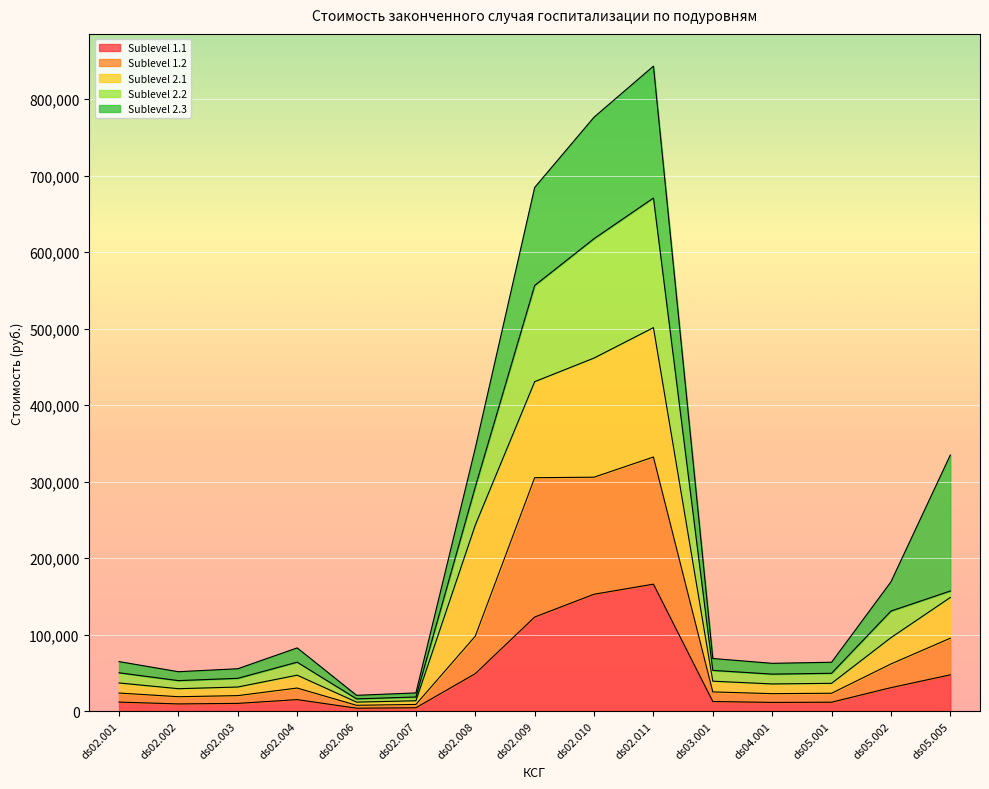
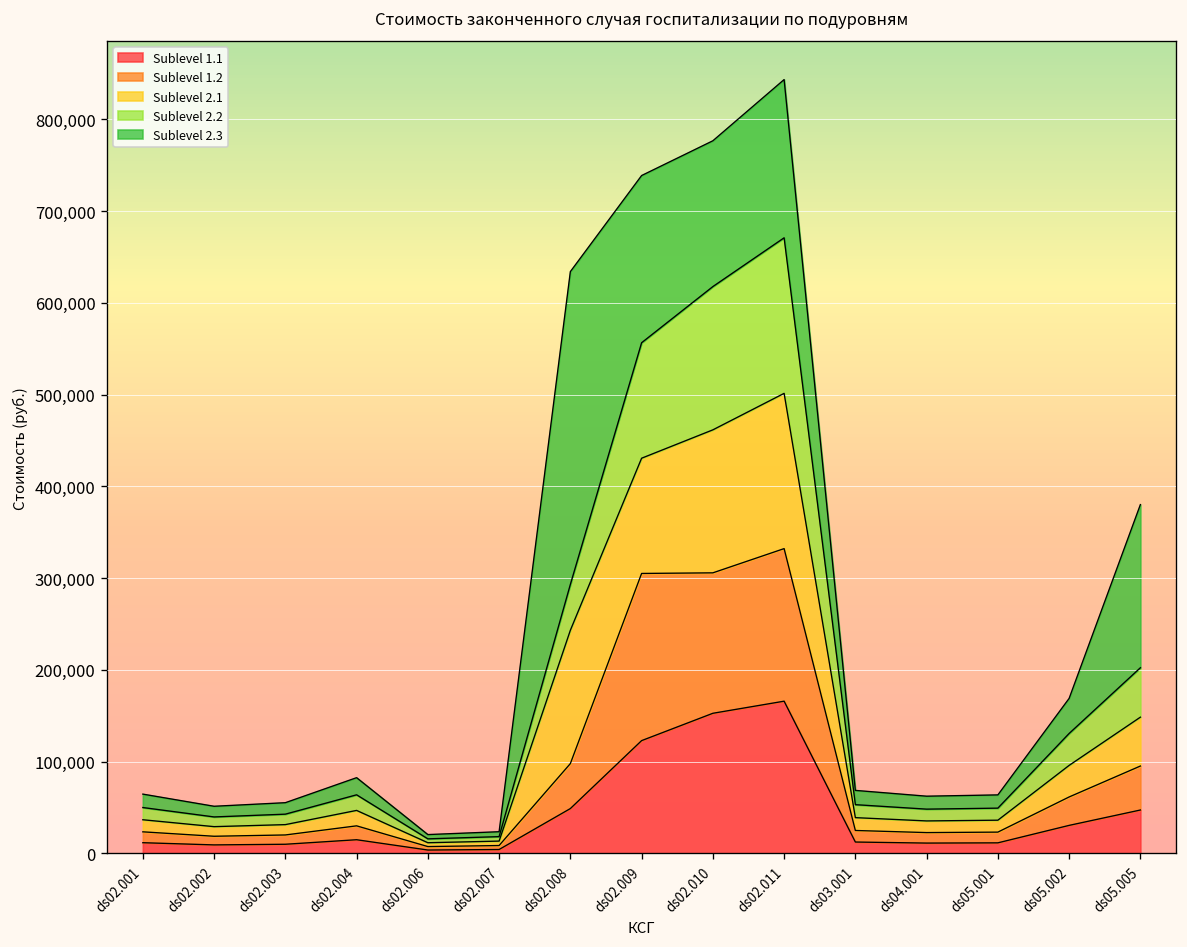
  {
    "Sublevel 1.1": {
      "ds02.001": "10,000",
      "ds02.002": "10,000",
      "ds02.003": "10,000",
      "ds02.004": "10,000",
      "ds02.006": "0",
      "ds02.007": "0",
      "ds02.008": "50,000",
      "ds02.009": "120,000",
      "ds02.010": "150,000",
      "ds02.011": "170,000",
      "ds03.001": "10,000",
      "ds04.001": "10,000",
      "ds05.001": "10,000",
      "ds05.002": "30,000",
      "ds05.005": "50,000"
    },
    "Sublevel 1.2": {
      "ds02.001": "10,000",
      "ds02.002": "10,000",
      "ds02.003": "10,000",
      "ds02.004": "20,000",
      "ds02.006": "0",
      "ds02.007": "0",
      "ds02.008": "50,000",
      "ds02.009": "180,000",
      "ds02.010": "150,000",
      "ds02.011": "170,000",
      "ds03.001": "10,000",
      "ds04.001": "10,000",
      "ds05.001": "10,000",
      "ds05.002": "30,000",
      "ds05.005": "50,000"
    },
    "Sublevel 2.1": {
      "ds02.001": "10,000",
      "ds02.002": "10,000",
      "ds02.003": "10,000",
      "ds02.004": "20,000",
      "ds02.006": "0",
      "ds02.007": "0",
      "ds02.008": "150,000",
      "ds02.009": "130,000",
      "ds02.010": "160,000",
      "ds02.011": "170,000",
      "ds03.001": "10,000",
      "ds04.001": "10,000",
      "ds05.001": "10,000",
      "ds05.002": "30,000",
      "ds05.005": "50,000"
    },
    "Sublevel 2.2": {
      "ds02.001": "10,000",
      "ds02.002": "10,000",
      "ds02.003": "10,000",
      "ds02.004": "20,000",
      "ds02.006": "0",
      "ds02.007": "0",
      "ds02.008": "50,000",
      "ds02.009": "130,000",
      "ds02.010": "160,000",
      "ds02.011": "170,000",
      "ds03.001": "10,000",
      "ds04.001": "10,000",
      "ds05.001": "10,000",
      "ds05.002": "30,000",
-     "ds05.005": "10,000"
+     "ds05.005": "50,000"
    },
    "Sublevel 2.3": {
      "ds02.001": "10,000",
      "ds02.002": "10,000",
      "ds02.003": "10,000",
      "ds02.004": "20,000",
      "ds02.006": "0",
      "ds02.007": "10,000",
-     "ds02.008": "50,000",
-     "ds02.009": "130,000",
+     "ds02.008": "340,000",
+     "ds02.009": "180,000",
      "ds02.010": "160,000",
      "ds02.011": "170,000",
      "ds03.001": "20,000",
      "ds04.001": "10,000",
      "ds05.001": "10,000",
      "ds05.002": "40,000",
      "ds05.005": "180,000"
    }
  }
